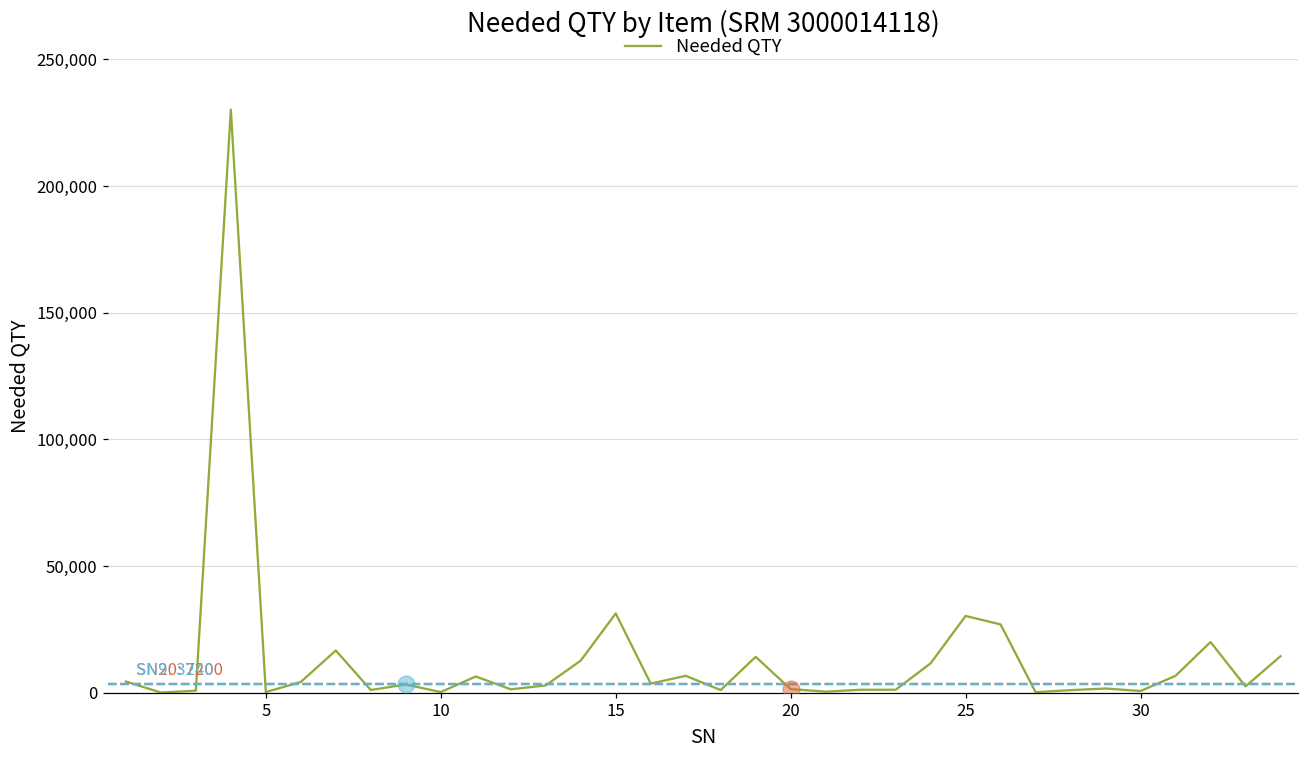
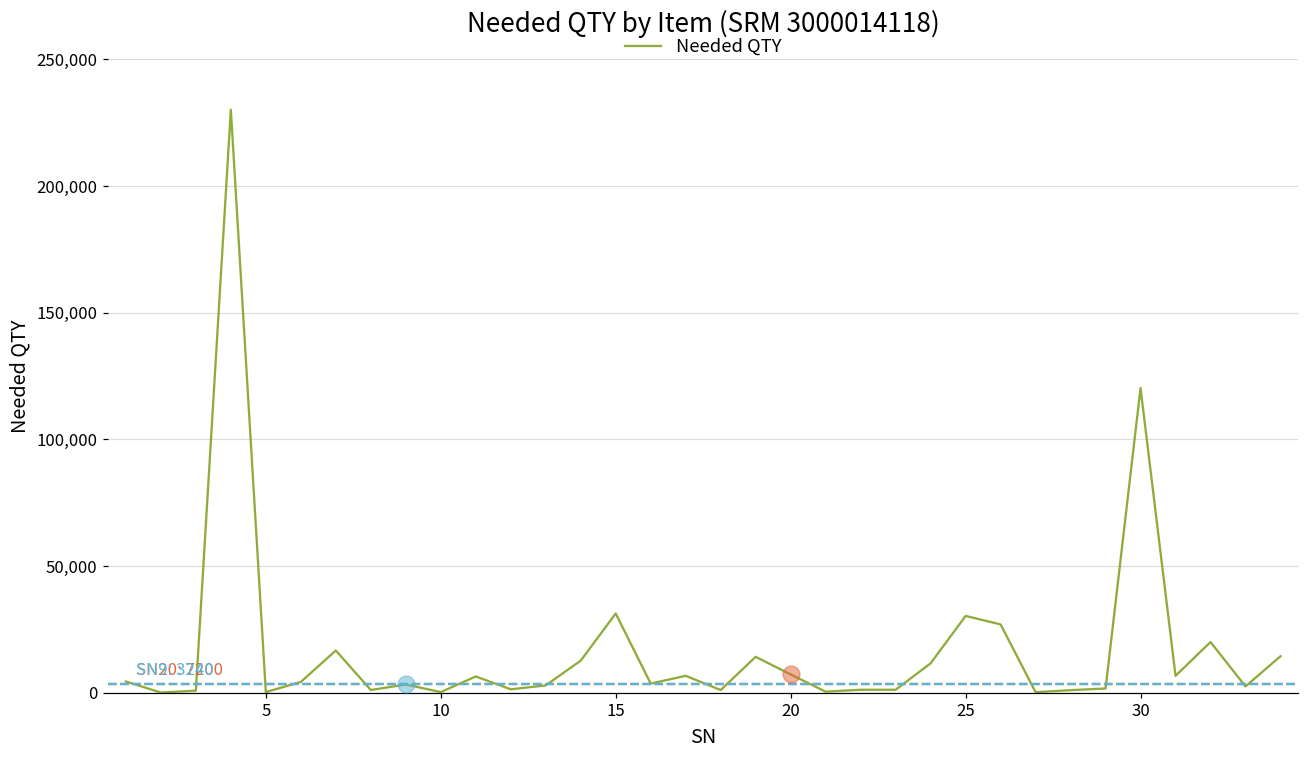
  {
    "Needed QTY": {
      "5": "0",
      "10": "0",
      "15": "31,000",
-     "20": "1,000",
+     "20": "7,000",
      "25": "30,000",
-     "30": "1,000"
+     "30": "120,000"
    }
  }
